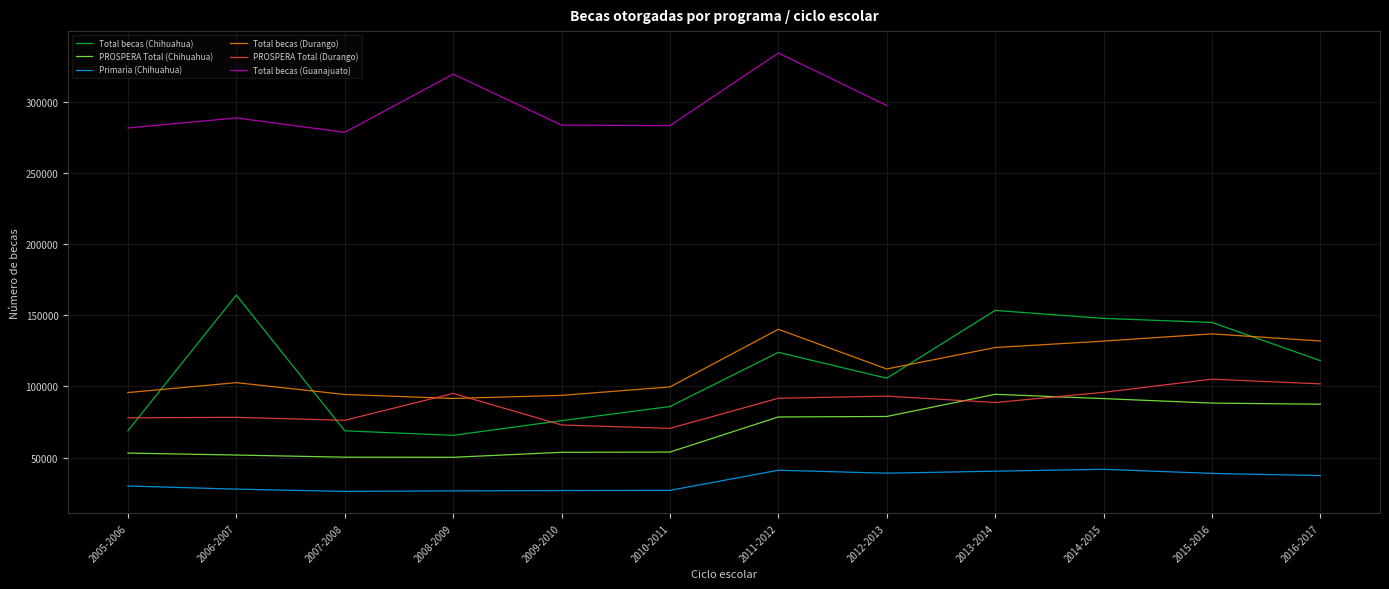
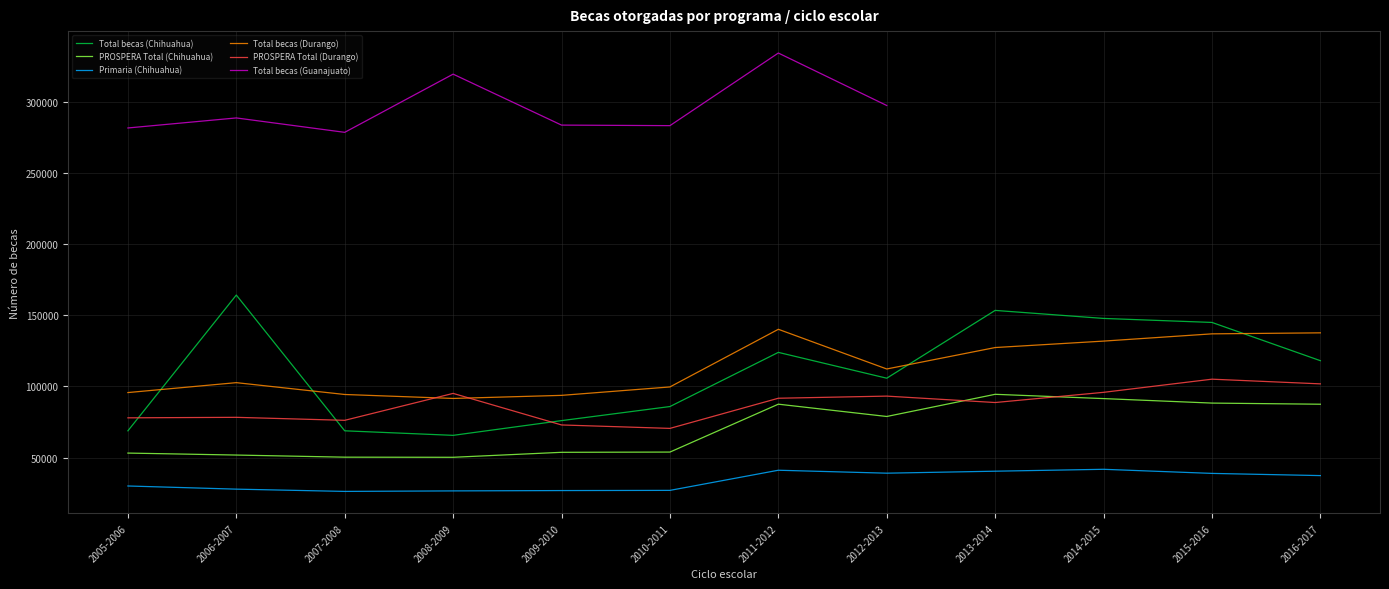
  {
    "Total becas (Chihuahua)": {
      "2005-2006": 69000,
      "2006-2007": 164000,
      "2007-2008": 69000,
      "2008-2009": 66000,
      "2009-2010": 76000,
      "2010-2011": 86000,
      "2011-2012": 124000,
      "2012-2013": 106000,
      "2013-2014": 153000,
      "2014-2015": 148000,
      "2015-2016": 145000,
      "2016-2017": 118000
    },
    "PROSPERA Total (Chihuahua)": {
      "2005-2006": 53000,
      "2006-2007": 52000,
      "2007-2008": 50000,
      "2008-2009": 50000,
      "2009-2010": 54000,
      "2010-2011": 54000,
-     "2011-2012": 79000,
+     "2011-2012": 88000,
      "2012-2013": 79000,
      "2013-2014": 95000,
      "2014-2015": 92000,
      "2015-2016": 88000,
      "2016-2017": 88000
    },
    "Primaria (Chihuahua)": {
      "2005-2006": 30000,
      "2006-2007": 28000,
      "2007-2008": 26000,
      "2008-2009": 27000,
      "2009-2010": 27000,
      "2010-2011": 27000,
      "2011-2012": 41000,
      "2012-2013": 39000,
      "2013-2014": 40000,
      "2014-2015": 42000,
      "2015-2016": 39000,
      "2016-2017": 37000
    },
    "Total becas (Durango)": {
      "2005-2006": 96000,
      "2006-2007": 103000,
      "2007-2008": 94000,
      "2008-2009": 92000,
      "2009-2010": 94000,
      "2010-2011": 100000,
      "2011-2012": 140000,
      "2012-2013": 112000,
      "2013-2014": 127000,
      "2014-2015": 132000,
      "2015-2016": 137000,
-     "2016-2017": 132000
+     "2016-2017": 138000
    },
    "PROSPERA Total (Durango)": {
      "2005-2006": 78000,
      "2006-2007": 78000,
      "2007-2008": 76000,
      "2008-2009": 95000,
      "2009-2010": 73000,
      "2010-2011": 71000,
      "2011-2012": 92000,
      "2012-2013": 93000,
      "2013-2014": 89000,
      "2014-2015": 96000,
      "2015-2016": 105000,
      "2016-2017": 102000
    },
    "Total becas (Guanajuato)": {
      "2005-2006": 282000,
      "2006-2007": 289000,
      "2007-2008": 279000,
      "2008-2009": 320000,
      "2009-2010": 284000,
      "2010-2011": 283000,
      "2011-2012": 334000,
      "2012-2013": 298000
    }
  }
